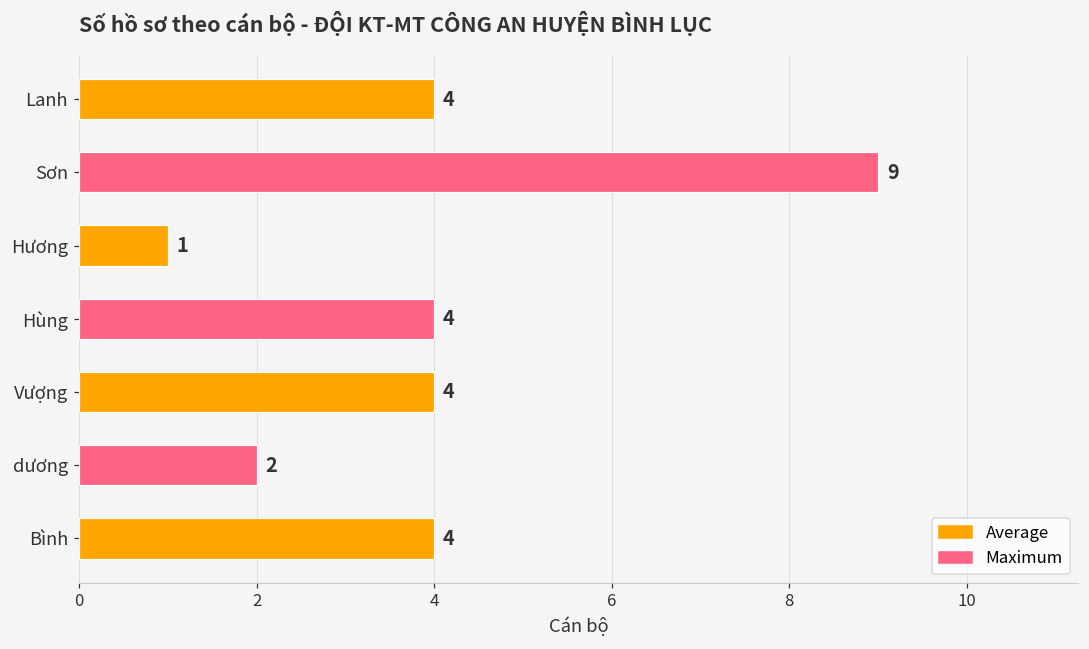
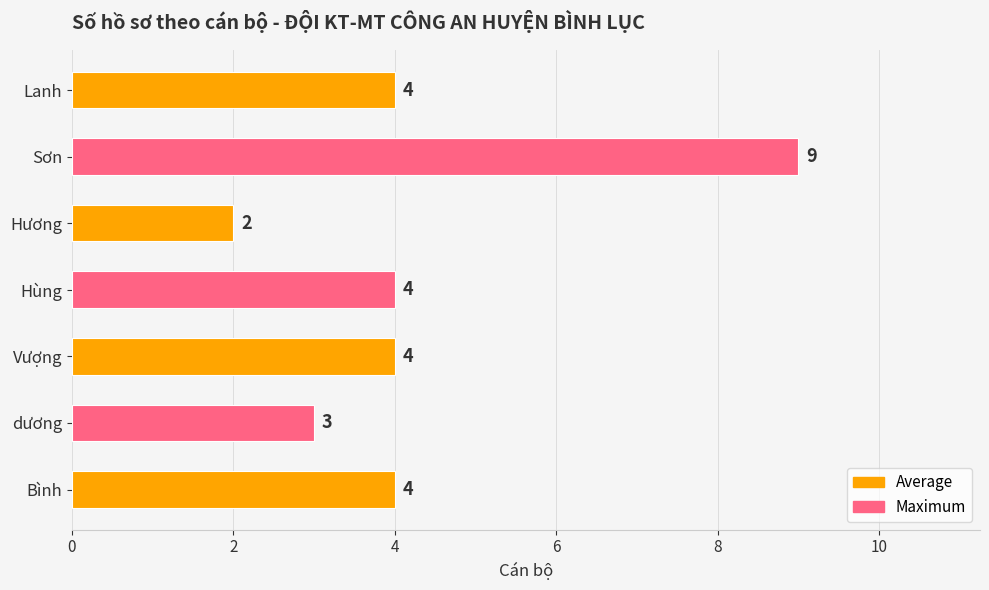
  {
    "Lanh": 4,
    "Sơn": 9,
-   "Hương": 1,
+   "Hương": 2,
    "Hùng": 4,
    "Vượng": 4,
-   "dương": 2,
+   "dương": 3,
    "Bình": 4
  }
